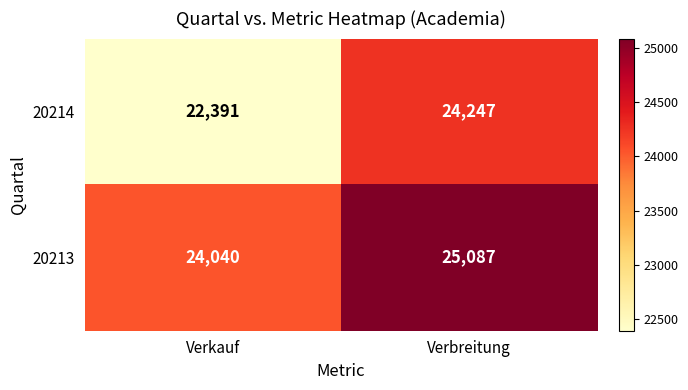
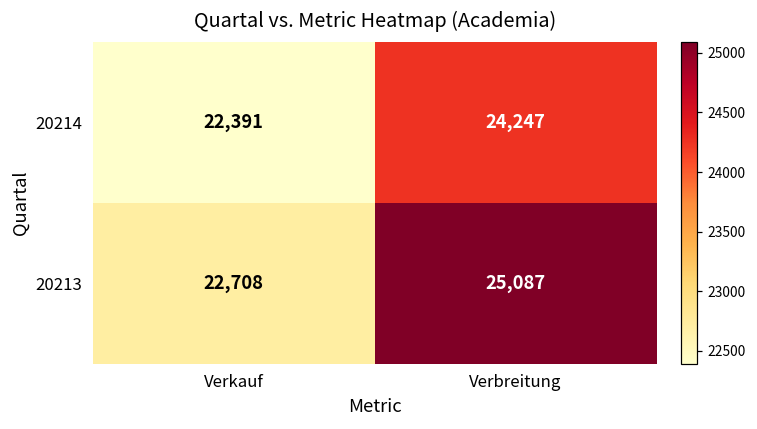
  {
    "20214": {
      "Verkauf": "22,391",
      "Verbreitung": "24,247"
    },
    "20213": {
-     "Verkauf": "24,040",
+     "Verkauf": "22,708",
      "Verbreitung": "25,087"
    }
  }
